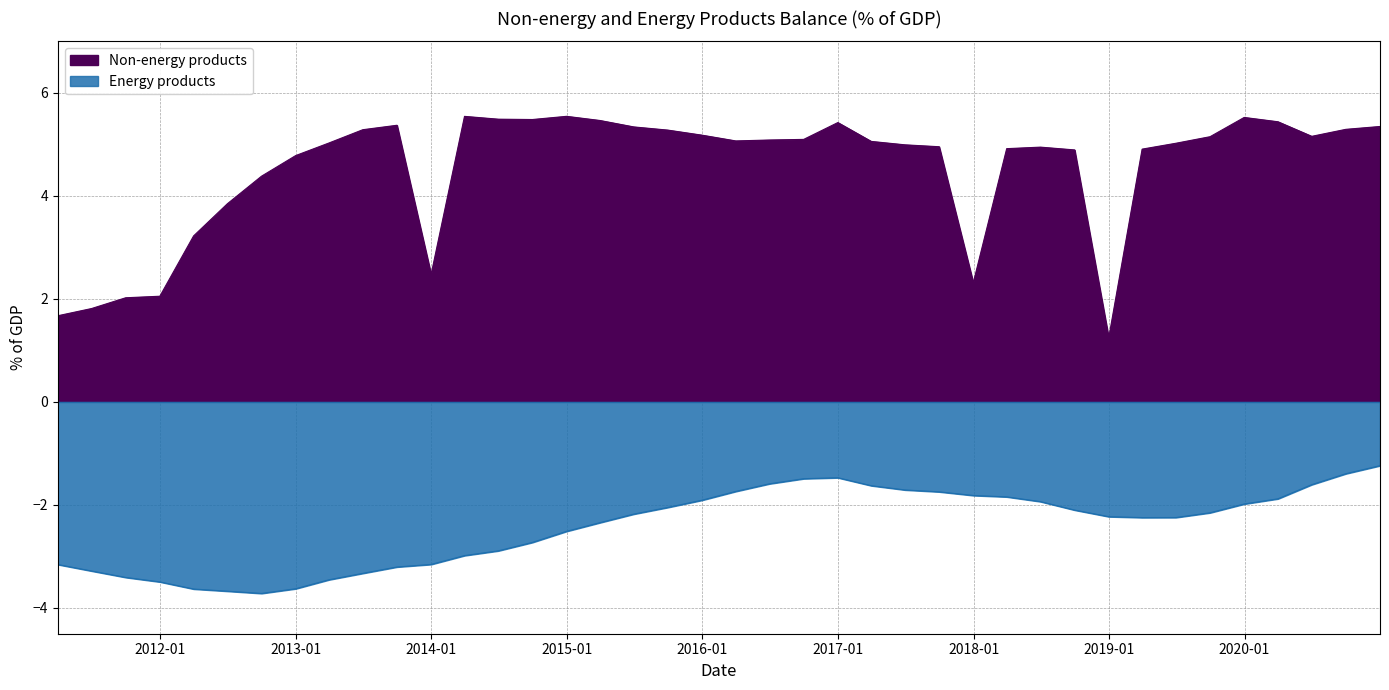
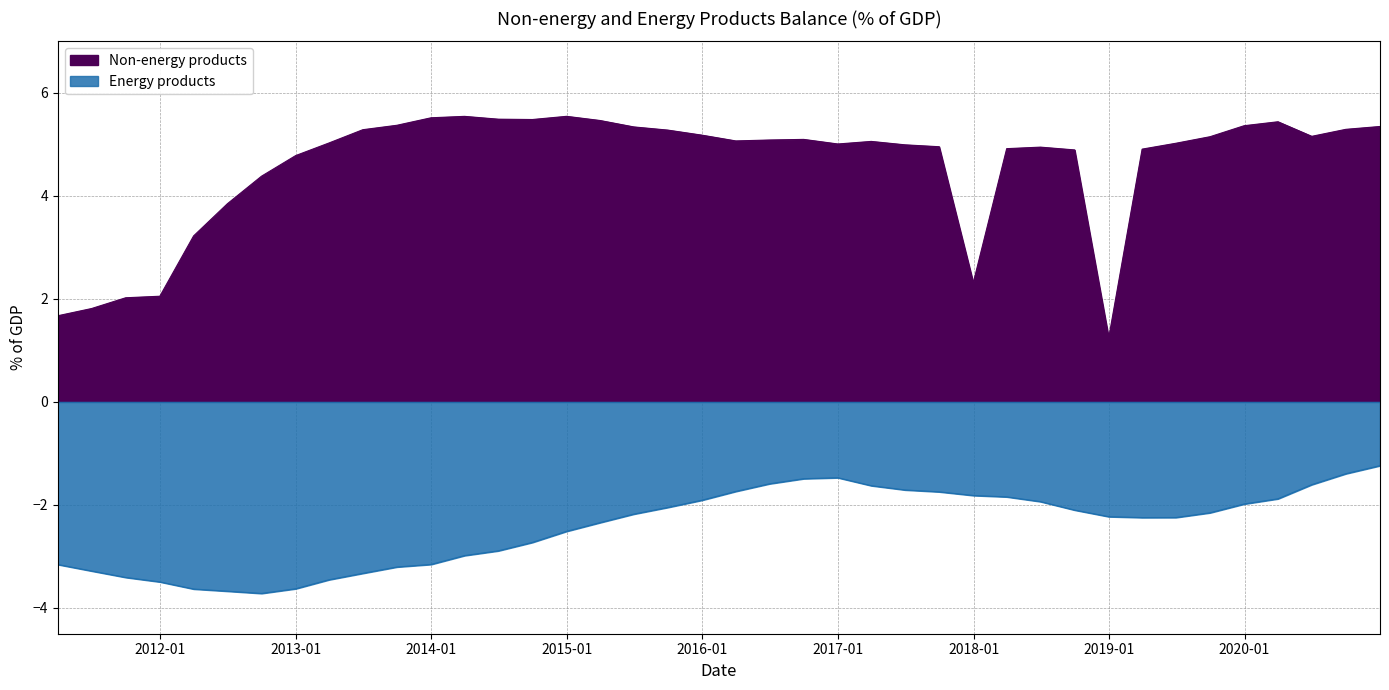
  {
    "Non-energy products": {
      "2012-01": 2.1,
      "2013-01": 4.8,
-     "2014-01": 2.5,
+     "2014-01": 5.5,
      "2015-01": 5.5,
      "2016-01": 5.2,
-     "2017-01": 5.4,
+     "2017-01": 5.0,
      "2018-01": 2.3,
      "2019-01": 1.2,
-     "2020-01": 5.5
+     "2020-01": 5.4
    }
  }
